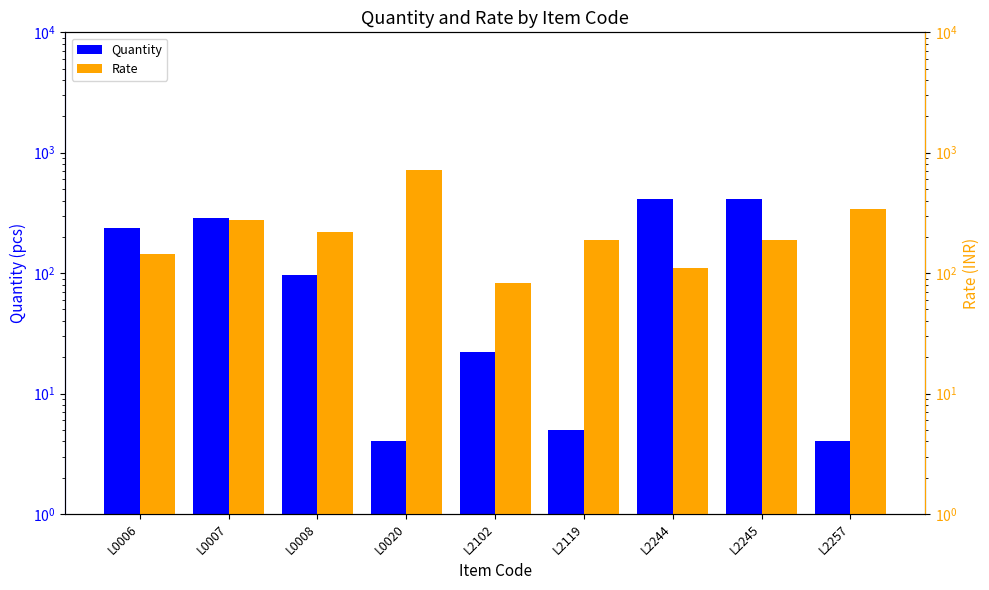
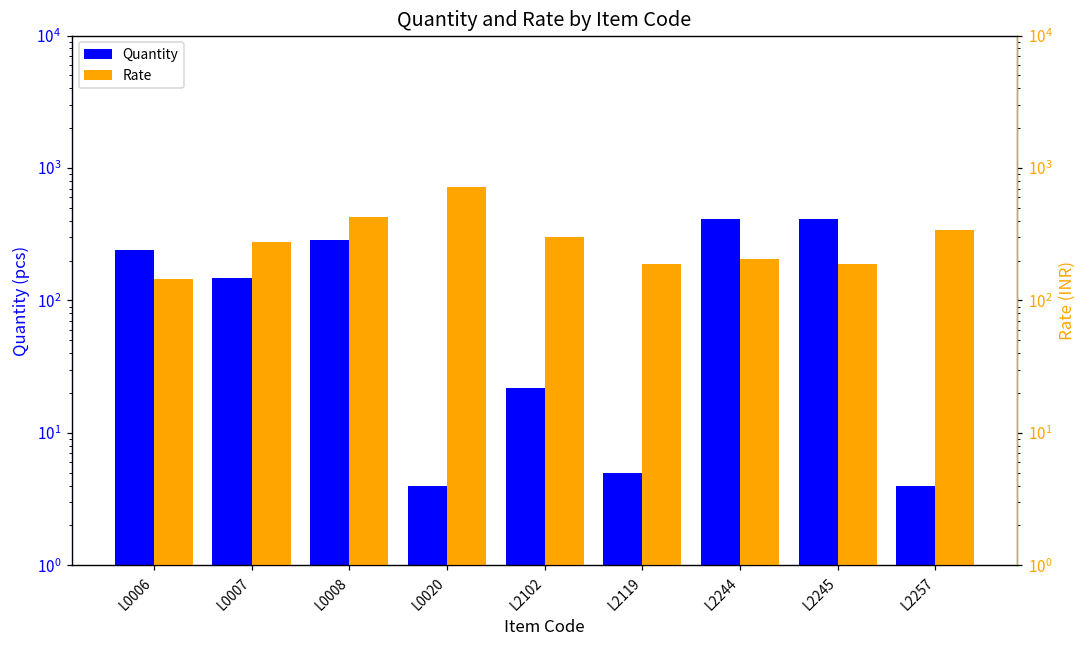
  {
    "Quantity": {
      "L0006": 240,
-     "L0007": 290,
-     "L0008": 100,
+     "L0007": 150,
+     "L0008": 290,
      "L0020": 4,
      "L2102": 22,
      "L2119": 5,
      "L2244": 410,
      "L2245": 410,
      "L2257": 4
    },
    "Rate": {
      "L0006": 140,
      "L0007": 280,
-     "L0008": 220,
+     "L0008": 430,
      "L0020": 700,
-     "L2102": 80,
+     "L2102": 300,
      "L2119": 190,
-     "L2244": 110,
+     "L2244": 210,
      "L2245": 190,
      "L2257": 340
    }
  }
